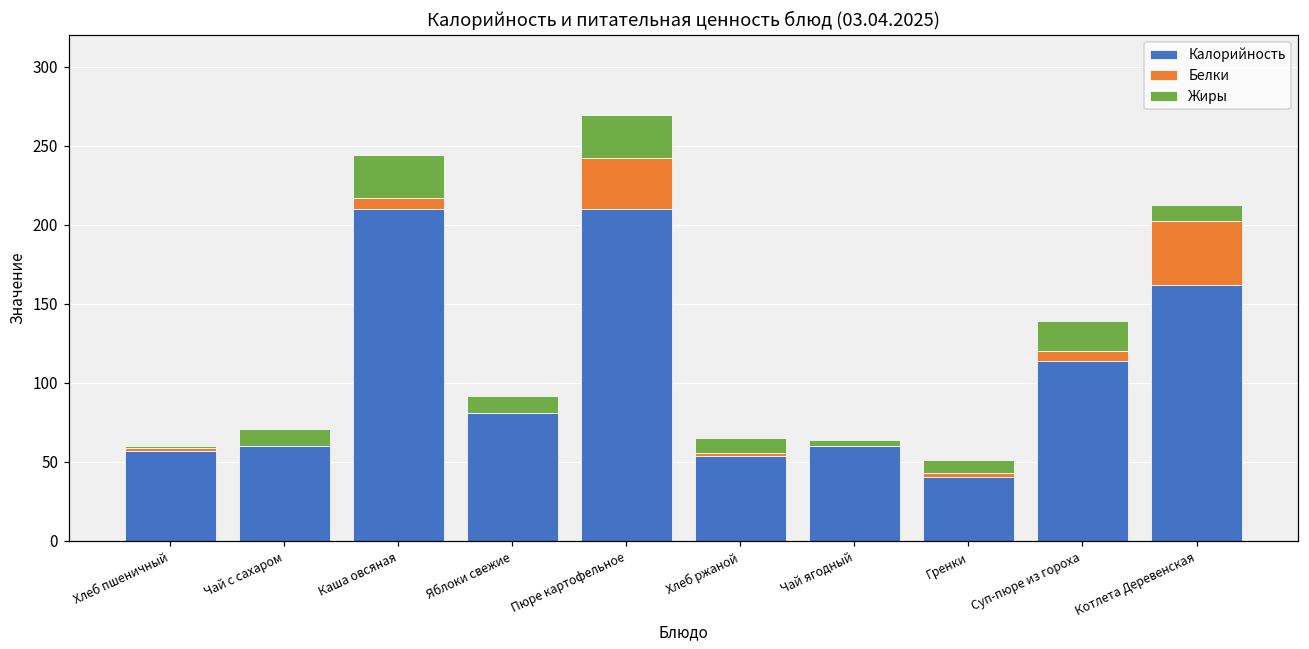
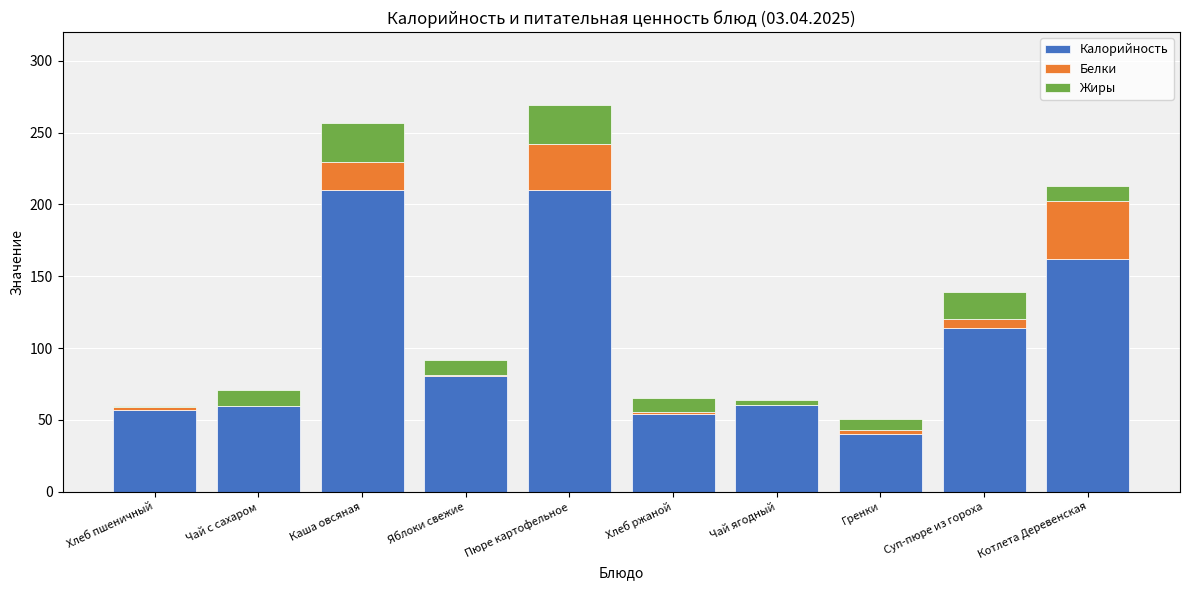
  {
    "Калорийность": {
      "Хлеб пшеничный": 57,
      "Чай с сахаром": 60,
      "Каша овсяная": 210,
      "Яблоки свежие": 81,
      "Пюре картофельное": 210,
      "Хлеб ржаной": 54,
      "Чай ягодный": 60,
      "Гренки": 40,
      "Суп-пюре из гороха": 114,
      "Котлета Деревенская": 162
    },
    "Белки": {
      "Хлеб пшеничный": 2,
      "Чай с сахаром": 0,
-     "Каша овсяная": 6,
+     "Каша овсяная": 19,
      "Пюре картофельное": 32,
      "Гренки": 3,
      "Суп-пюре из гороха": 6,
      "Котлета Деревенская": 41
    },
    "Жиры": {
      "Чай с сахаром": 11,
      "Каша овсяная": 27,
      "Яблоки свежие": 11,
      "Пюре картофельное": 27,
      "Хлеб ржаной": 10,
      "Чай ягодный": 4,
      "Гренки": 8,
      "Суп-пюре из гороха": 19,
      "Котлета Деревенская": 10
    }
  }
